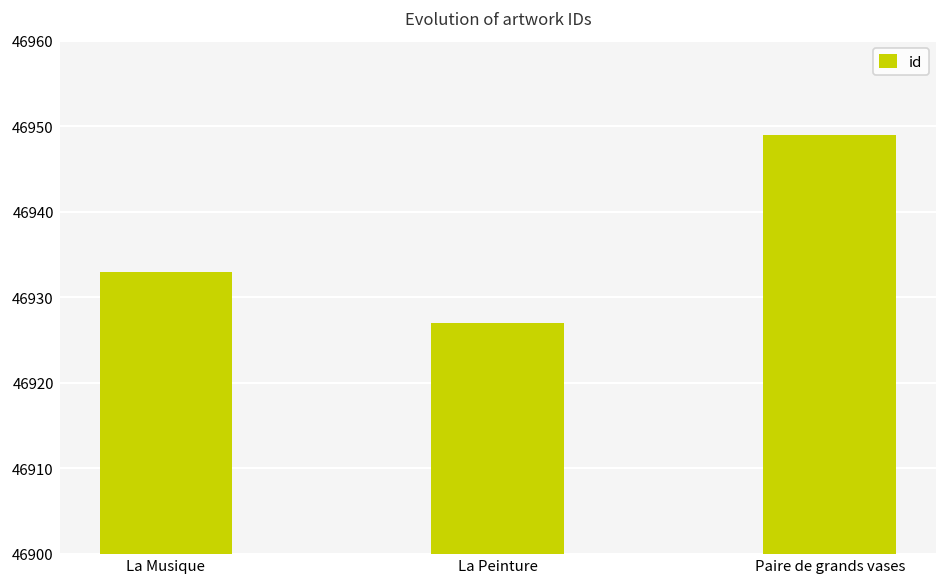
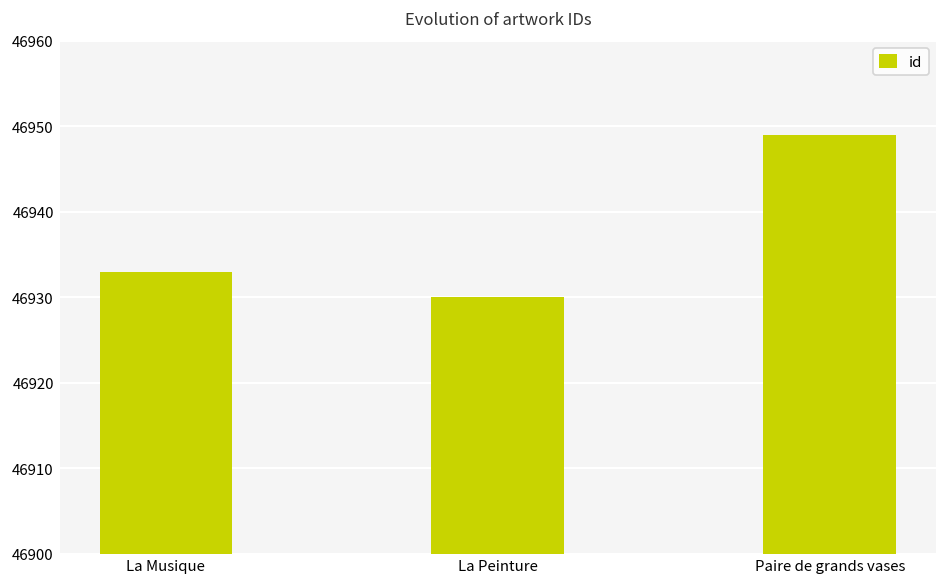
  {
    "La Musique": 46933,
-   "La Peinture": 46927,
+   "La Peinture": 46930,
    "Paire de grands vases": 46949
  }
